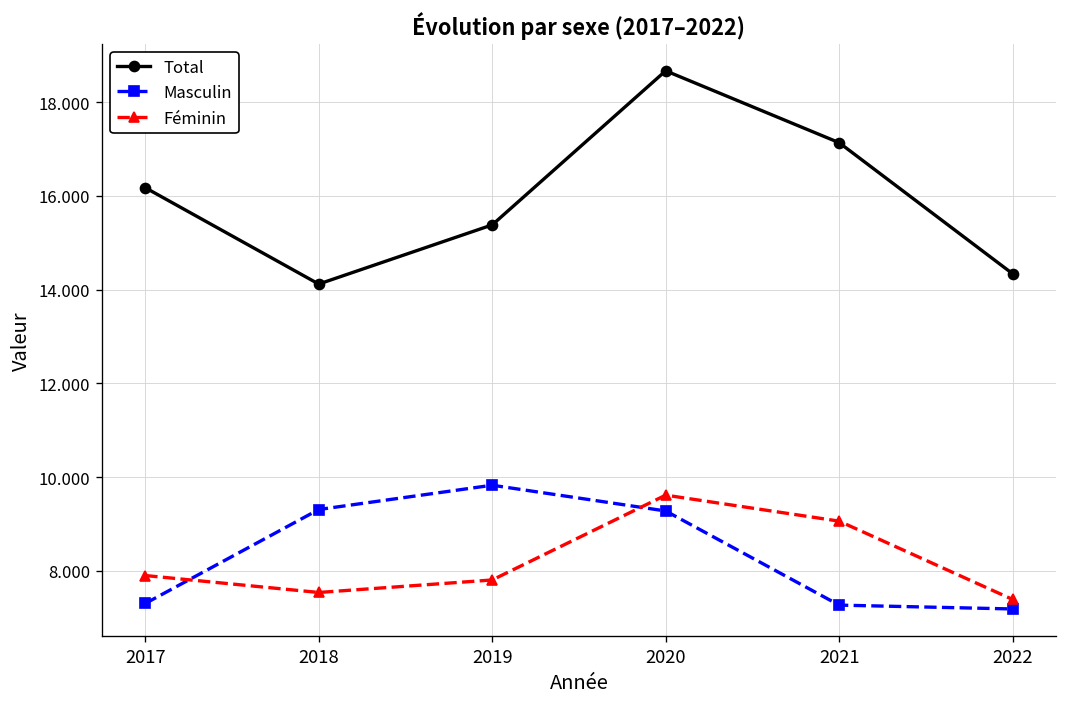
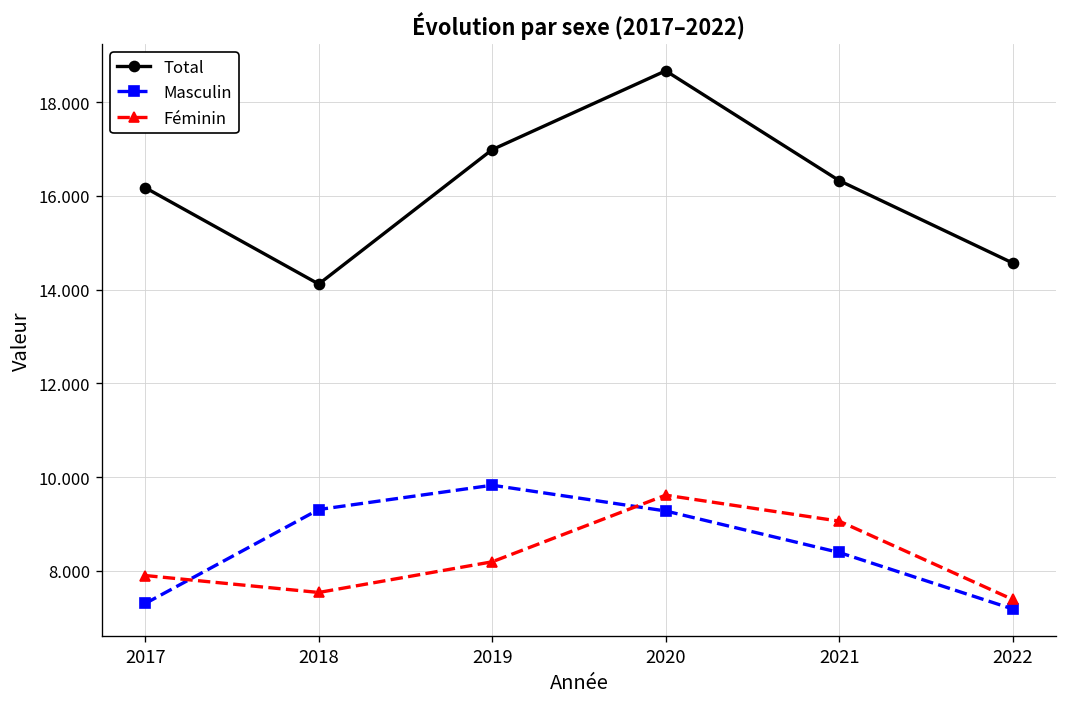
  {
    "Total": {
      "2017": 16.2,
      "2018": 14.1,
-     "2019": 15.4,
+     "2019": 17.0,
      "2020": 18.7,
-     "2021": 17.1,
-     "2022": 14.3
+     "2021": 16.3,
+     "2022": 14.6
    },
    "Masculin": {
      "2017": 7.3,
      "2018": 9.3,
      "2019": 9.8,
      "2020": 9.3,
-     "2021": 7.3,
+     "2021": 8.4,
      "2022": 7.2
    },
    "Féminin": {
      "2017": 7.9,
      "2018": 7.5,
-     "2019": 7.8,
+     "2019": 8.2,
      "2020": 9.6,
      "2021": 9.1,
      "2022": 7.4
    }
  }
